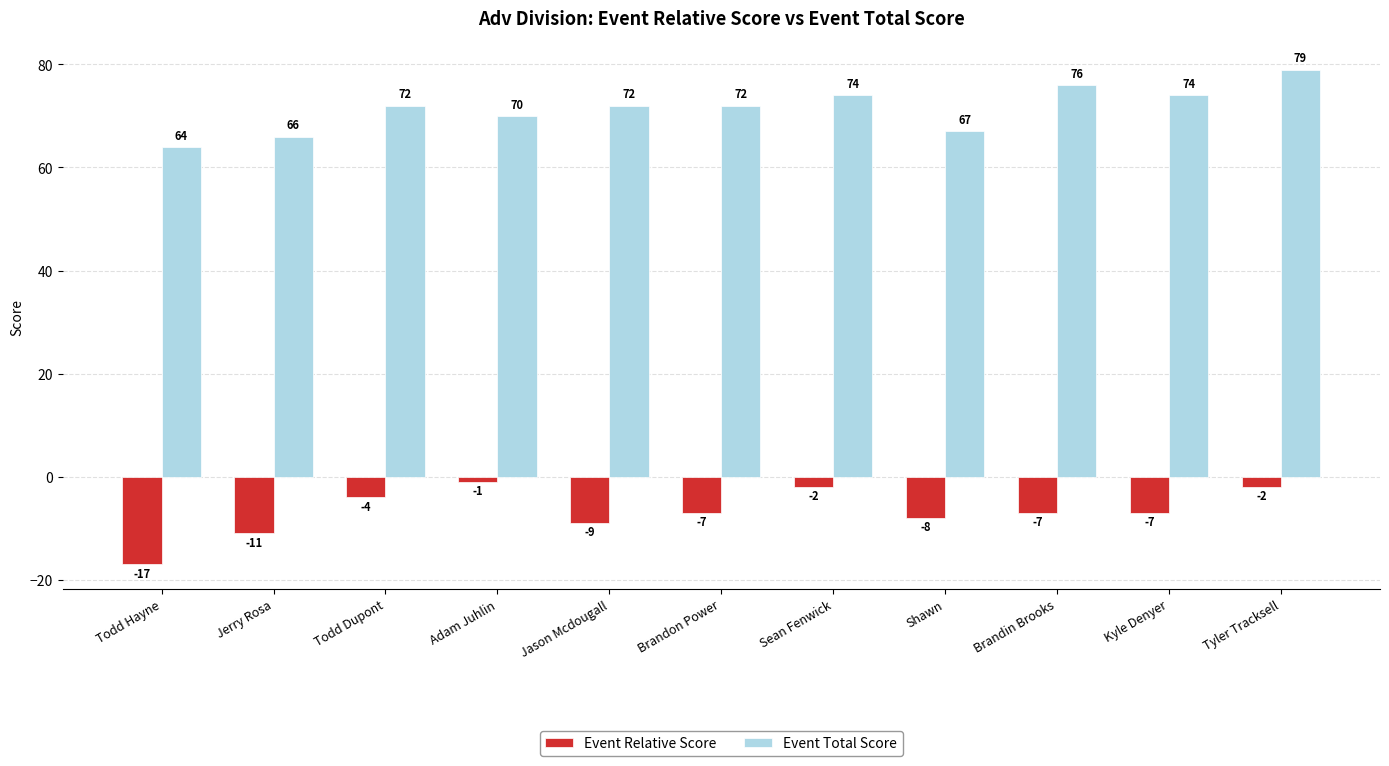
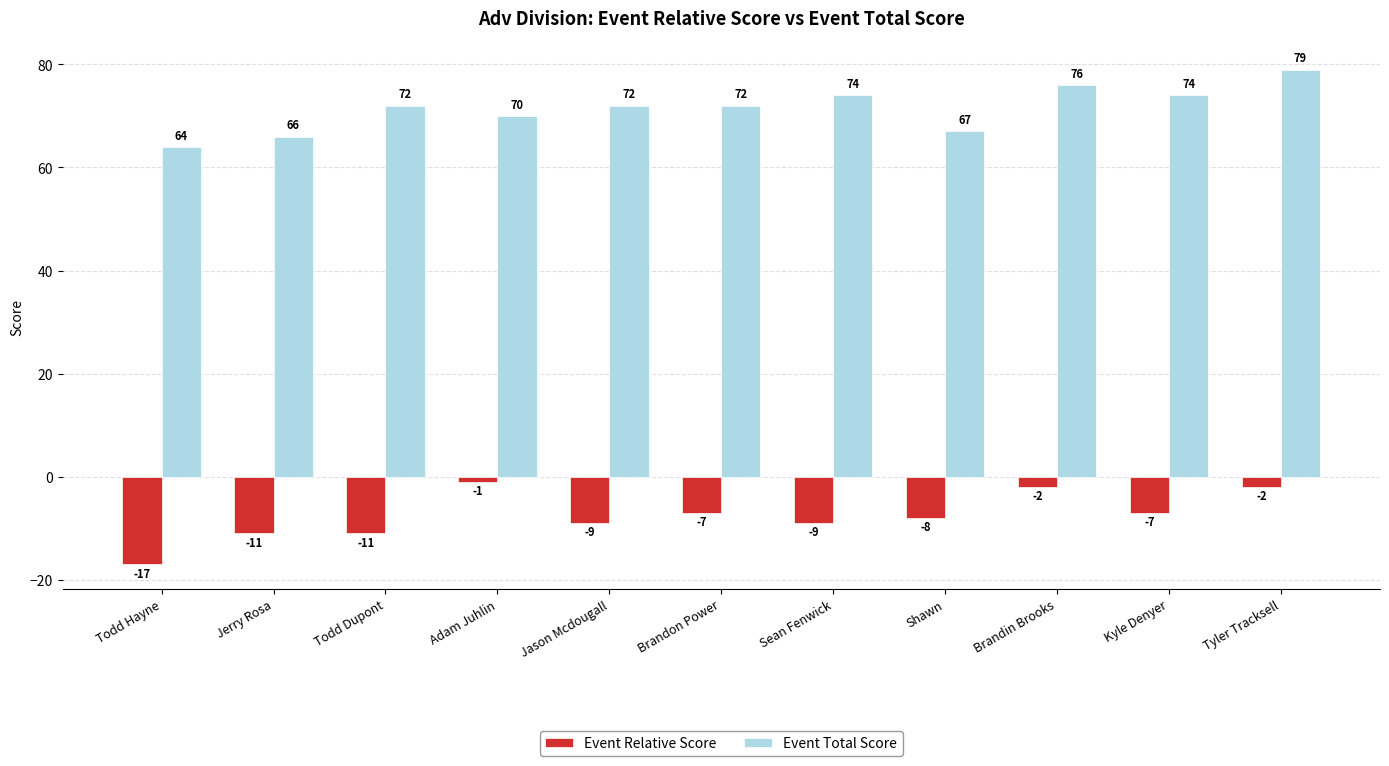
  {
    "Event Relative Score": {
      "Todd Hayne": -17,
      "Jerry Rosa": -11,
-     "Todd Dupont": -4,
+     "Todd Dupont": -11,
      "Adam Juhlin": -1,
      "Jason Mcdougall": -9,
      "Brandon Power": -7,
-     "Sean Fenwick": -2,
+     "Sean Fenwick": -9,
      "Shawn": -8,
-     "Brandin Brooks": -7,
+     "Brandin Brooks": -2,
      "Kyle Denyer": -7,
      "Tyler Tracksell": -2
    },
    "Event Total Score": {
      "Todd Hayne": 64,
      "Jerry Rosa": 66,
      "Todd Dupont": 72,
      "Adam Juhlin": 70,
      "Jason Mcdougall": 72,
      "Brandon Power": 72,
      "Sean Fenwick": 74,
      "Shawn": 67,
      "Brandin Brooks": 76,
      "Kyle Denyer": 74,
      "Tyler Tracksell": 79
    }
  }
